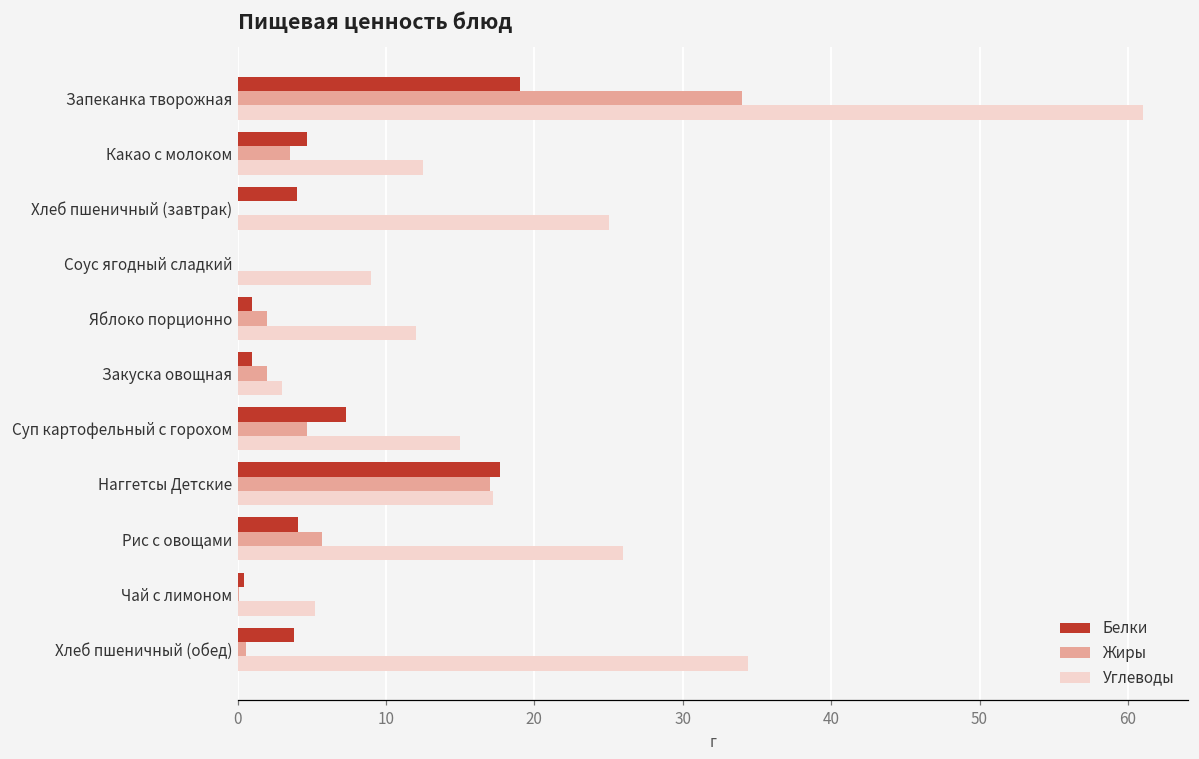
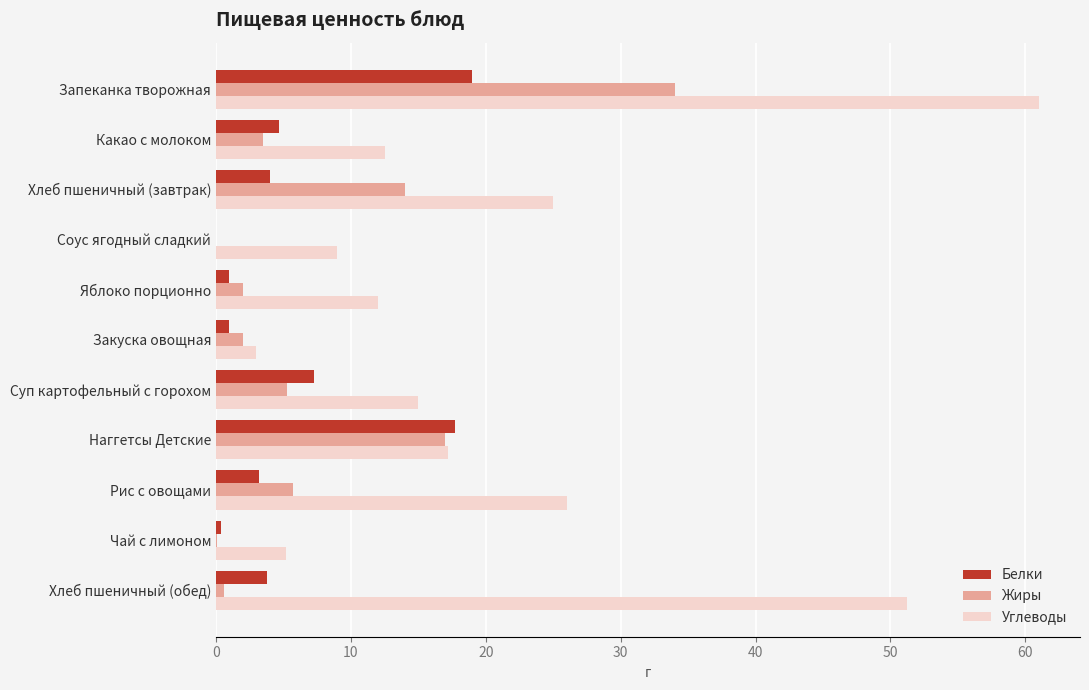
  {
    "Белки": {
      "Запеканка творожная": 19.0,
      "Какао с молоком": 4.7,
      "Хлеб пшеничный (завтрак)": 4.0,
      "Соус ягодный сладкий": 0.0,
      "Яблоко порционно": 1.0,
      "Закуска овощная": 1.0,
      "Суп картофельный с горохом": 7.3,
      "Наггетсы Детские": 17.7,
-     "Рис с овощами": 4.1,
+     "Рис с овощами": 3.2,
      "Чай с лимоном": 0.4,
      "Хлеб пшеничный (обед)": 3.8
    },
    "Жиры": {
      "Запеканка творожная": 34.0,
      "Какао с молоком": 3.5,
-     "Хлеб пшеничный (завтрак)": 0,
+     "Хлеб пшеничный (завтрак)": 14,
      "Соус ягодный сладкий": 0.0,
      "Яблоко порционно": 2.0,
      "Закуска овощная": 2.0,
-     "Суп картофельный с горохом": 4.7,
+     "Суп картофельный с горохом": 5.3,
      "Наггетсы Детские": 17.0,
      "Рис с овощами": 5.7,
      "Хлеб пшеничный (обед)": 0.6
    },
    "Углеводы": {
      "Запеканка творожная": 61.0,
      "Какао с молоком": 12.5,
      "Хлеб пшеничный (завтрак)": 25.0,
      "Соус ягодный сладкий": 9.0,
      "Яблоко порционно": 12.0,
      "Закуска овощная": 3.0,
      "Суп картофельный с горохом": 15.0,
      "Наггетсы Детские": 17.2,
      "Рис с овощами": 26.0,
      "Чай с лимоном": 5.2,
-     "Хлеб пшеничный (обед)": 34.4
+     "Хлеб пшеничный (обед)": 51.2
    }
  }
